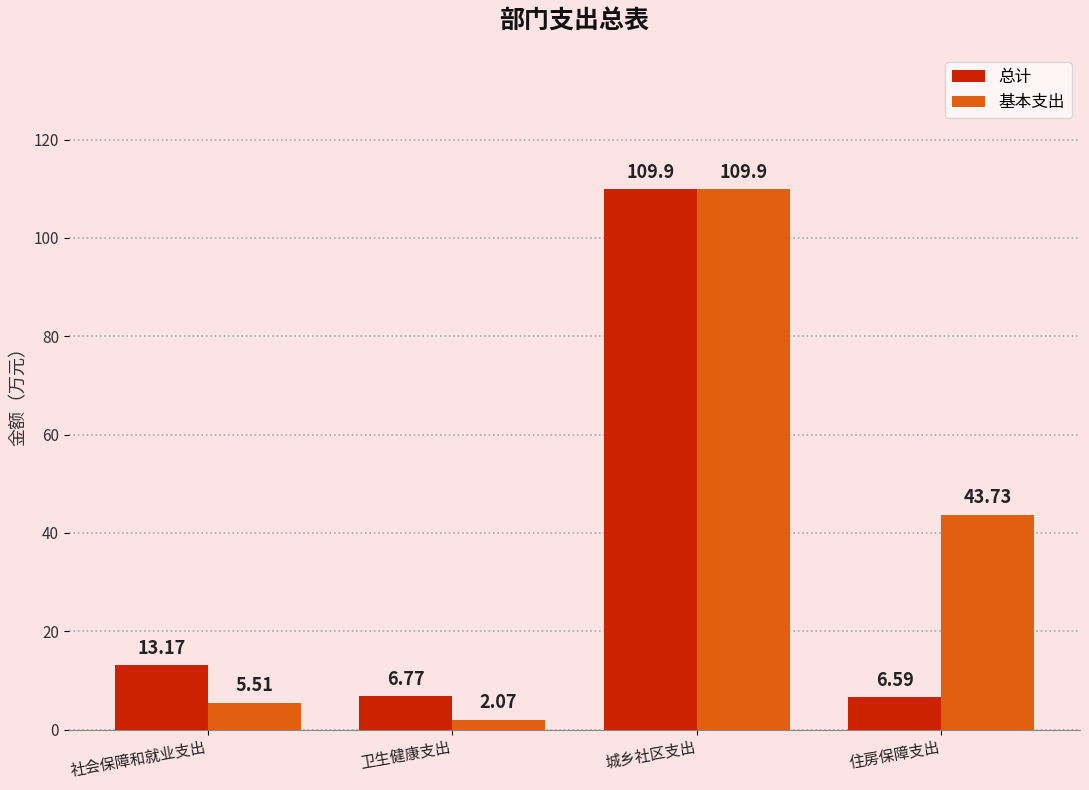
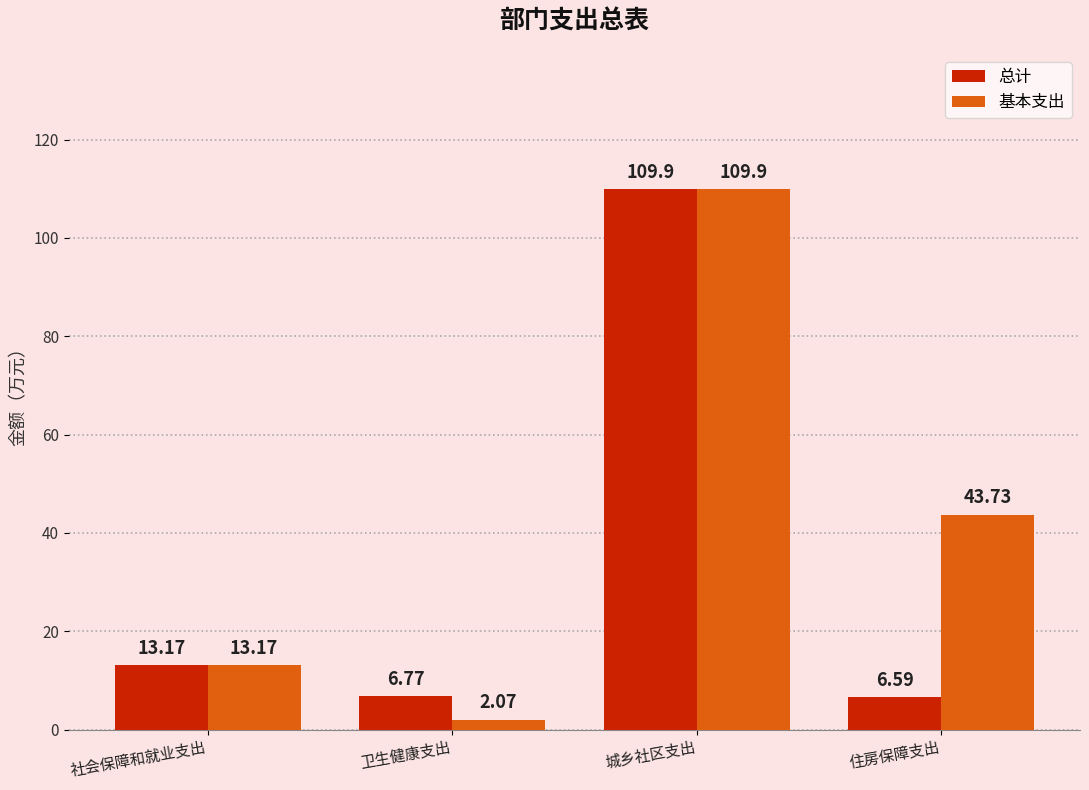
  {
    "总计": {
      "社会保障和就业支出": 13.17,
      "卫生健康支出": 6.77,
      "城乡社区支出": 109.9,
      "住房保障支出": 6.59
    },
    "基本支出": {
-     "社会保障和就业支出": 5.51,
+     "社会保障和就业支出": 13.17,
      "卫生健康支出": 2.07,
      "城乡社区支出": 109.9,
      "住房保障支出": 43.73
    }
  }
